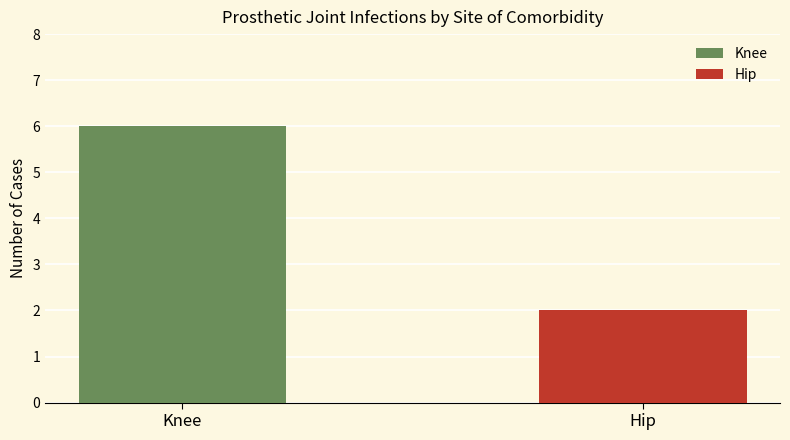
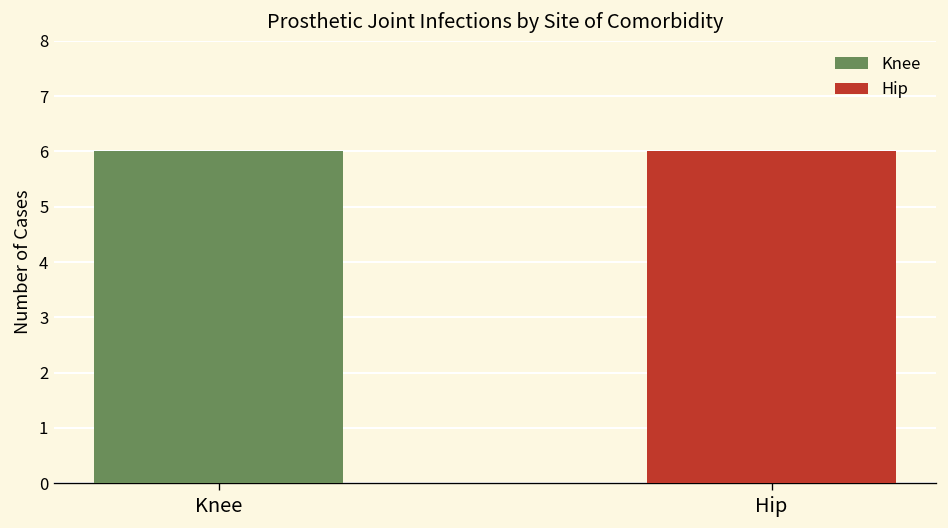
  {
    "Knee": 6,
-   "Hip": 2
+   "Hip": 6
  }
